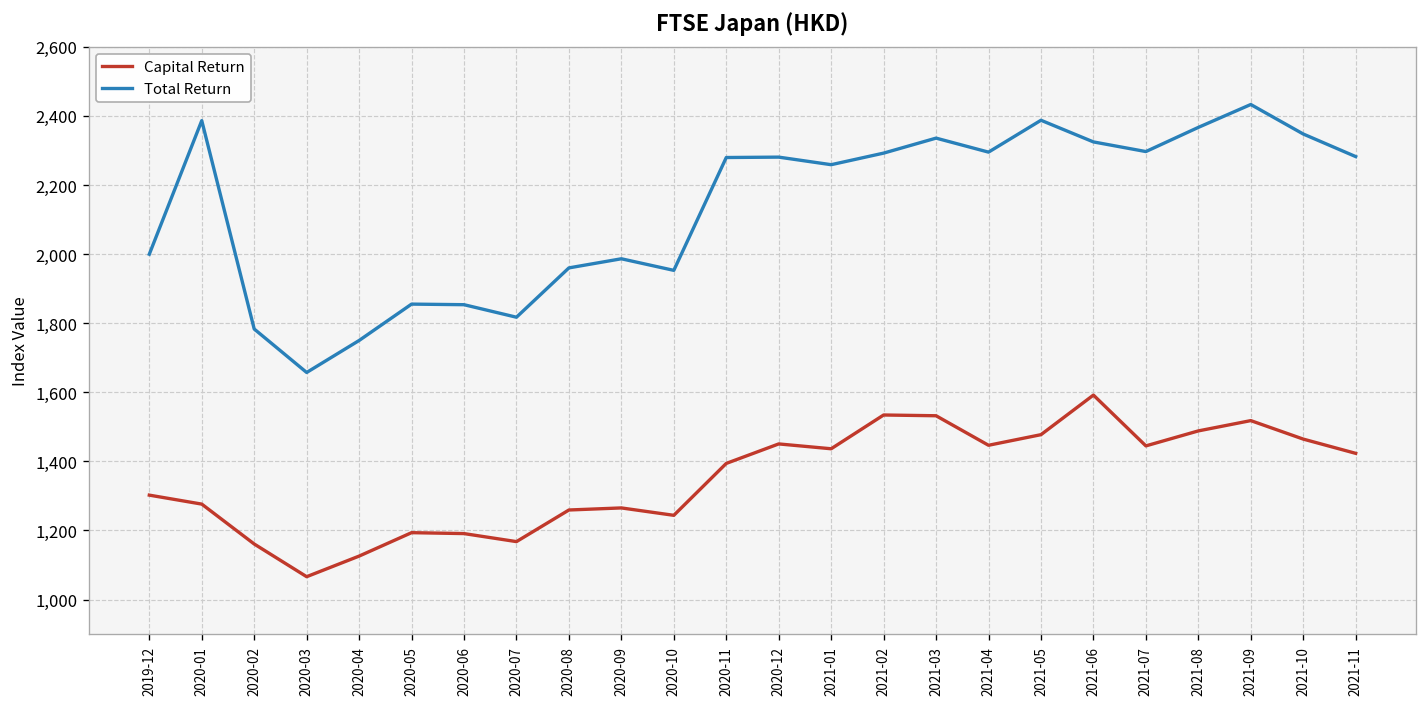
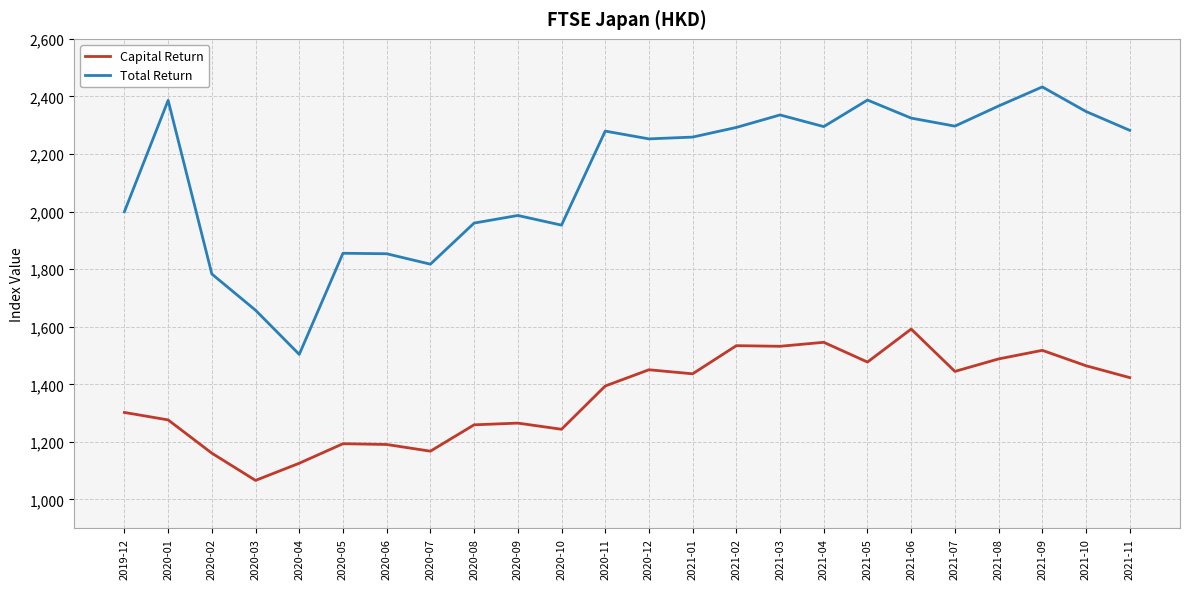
  {
    "Capital Return": {
      "2019-12": "1,300",
      "2020-01": "1,280",
      "2020-02": "1,160",
      "2020-03": "1,070",
      "2020-04": "1,130",
      "2020-05": "1,190",
      "2020-06": "1,190",
      "2020-07": "1,170",
      "2020-08": "1,260",
      "2020-09": "1,270",
      "2020-10": "1,240",
      "2020-11": "1,390",
      "2020-12": "1,450",
      "2021-01": "1,440",
      "2021-02": "1,530",
      "2021-03": "1,530",
-     "2021-04": "1,450",
+     "2021-04": "1,550",
      "2021-05": "1,480",
      "2021-06": "1,590",
      "2021-07": "1,440",
      "2021-08": "1,490",
      "2021-09": "1,520",
      "2021-10": "1,460",
      "2021-11": "1,420"
    },
    "Total Return": {
      "2019-12": "2,000",
      "2020-01": "2,390",
      "2020-02": "1,780",
      "2020-03": "1,660",
-     "2020-04": "1,750",
+     "2020-04": "1,500",
      "2020-05": "1,860",
      "2020-06": "1,850",
      "2020-07": "1,820",
      "2020-08": "1,960",
      "2020-09": "1,990",
      "2020-10": "1,950",
      "2020-11": "2,280",
-     "2020-12": "2,280",
+     "2020-12": "2,250",
      "2021-01": "2,260",
      "2021-02": "2,290",
      "2021-03": "2,340",
      "2021-04": "2,300",
      "2021-05": "2,390",
      "2021-06": "2,320",
      "2021-07": "2,300",
      "2021-08": "2,370",
      "2021-09": "2,430",
      "2021-10": "2,350",
      "2021-11": "2,280"
    }
  }
